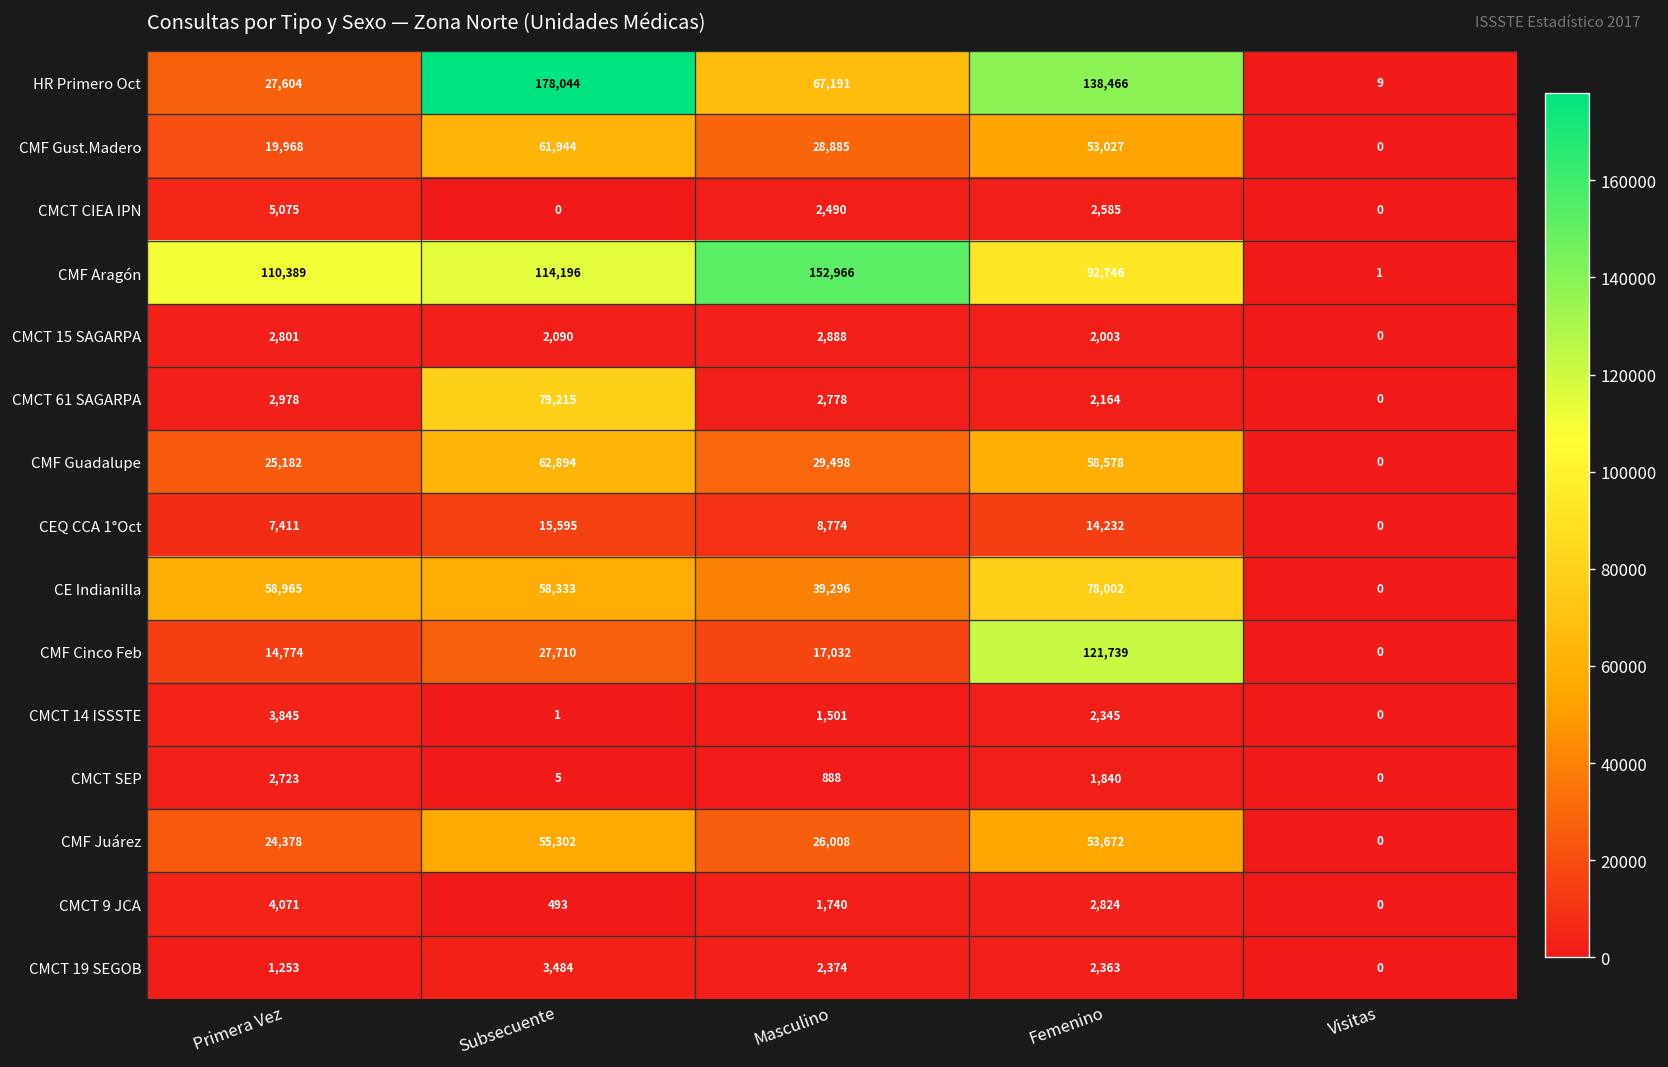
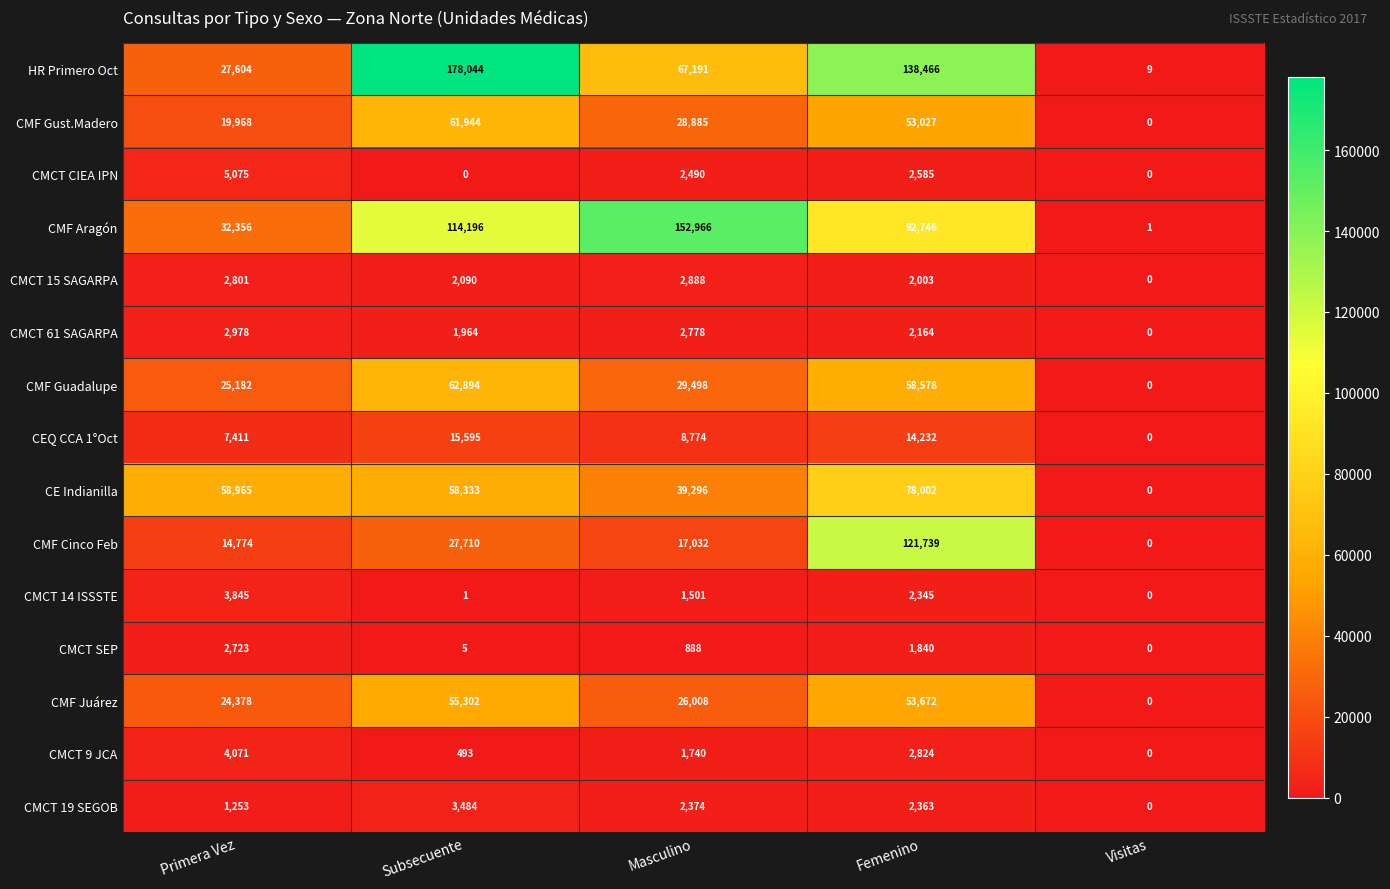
  {
    "HR Primero Oct": {
      "Primera Vez": "27,604",
      "Subsecuente": "178,044",
      "Masculino": "67,191",
      "Femenino": "138,466",
      "Visitas": "9"
    },
    "CMF Gust.Madero": {
      "Primera Vez": "19,968",
      "Subsecuente": "61,944",
      "Masculino": "28,885",
      "Femenino": "53,027",
      "Visitas": "0"
    },
    "CMCT CIEA IPN": {
      "Primera Vez": "5,075",
      "Subsecuente": "0",
      "Masculino": "2,490",
      "Femenino": "2,585",
      "Visitas": "0"
    },
    "CMF Aragón": {
-     "Primera Vez": "110,389",
+     "Primera Vez": "32,356",
      "Subsecuente": "114,196",
      "Masculino": "152,966",
      "Femenino": "92,746",
      "Visitas": "1"
    },
    "CMCT 15 SAGARPA": {
      "Primera Vez": "2,801",
      "Subsecuente": "2,090",
      "Masculino": "2,888",
      "Femenino": "2,003",
      "Visitas": "0"
    },
    "CMCT 61 SAGARPA": {
      "Primera Vez": "2,978",
-     "Subsecuente": "79,215",
+     "Subsecuente": "1,964",
      "Masculino": "2,778",
      "Femenino": "2,164",
      "Visitas": "0"
    },
    "CMF Guadalupe": {
      "Primera Vez": "25,182",
      "Subsecuente": "62,894",
      "Masculino": "29,498",
      "Femenino": "58,578",
      "Visitas": "0"
    },
    "CEQ CCA 1°Oct": {
      "Primera Vez": "7,411",
      "Subsecuente": "15,595",
      "Masculino": "8,774",
      "Femenino": "14,232",
      "Visitas": "0"
    },
    "CE Indianilla": {
      "Primera Vez": "58,965",
      "Subsecuente": "58,333",
      "Masculino": "39,296",
      "Femenino": "78,002",
      "Visitas": "0"
    },
    "CMF Cinco Feb": {
      "Primera Vez": "14,774",
      "Subsecuente": "27,710",
      "Masculino": "17,032",
      "Femenino": "121,739",
      "Visitas": "0"
    },
    "CMCT 14 ISSSTE": {
      "Primera Vez": "3,845",
      "Subsecuente": "1",
      "Masculino": "1,501",
      "Femenino": "2,345",
      "Visitas": "0"
    },
    "CMCT SEP": {
      "Primera Vez": "2,723",
      "Subsecuente": "5",
      "Masculino": "888",
      "Femenino": "1,840",
      "Visitas": "0"
    },
    "CMF Juárez": {
      "Primera Vez": "24,378",
      "Subsecuente": "55,302",
      "Masculino": "26,008",
      "Femenino": "53,672",
      "Visitas": "0"
    },
    "CMCT 9 JCA": {
      "Primera Vez": "4,071",
      "Subsecuente": "493",
      "Masculino": "1,740",
      "Femenino": "2,824",
      "Visitas": "0"
    },
    "CMCT 19 SEGOB": {
      "Primera Vez": "1,253",
      "Subsecuente": "3,484",
      "Masculino": "2,374",
      "Femenino": "2,363",
      "Visitas": "0"
    }
  }
